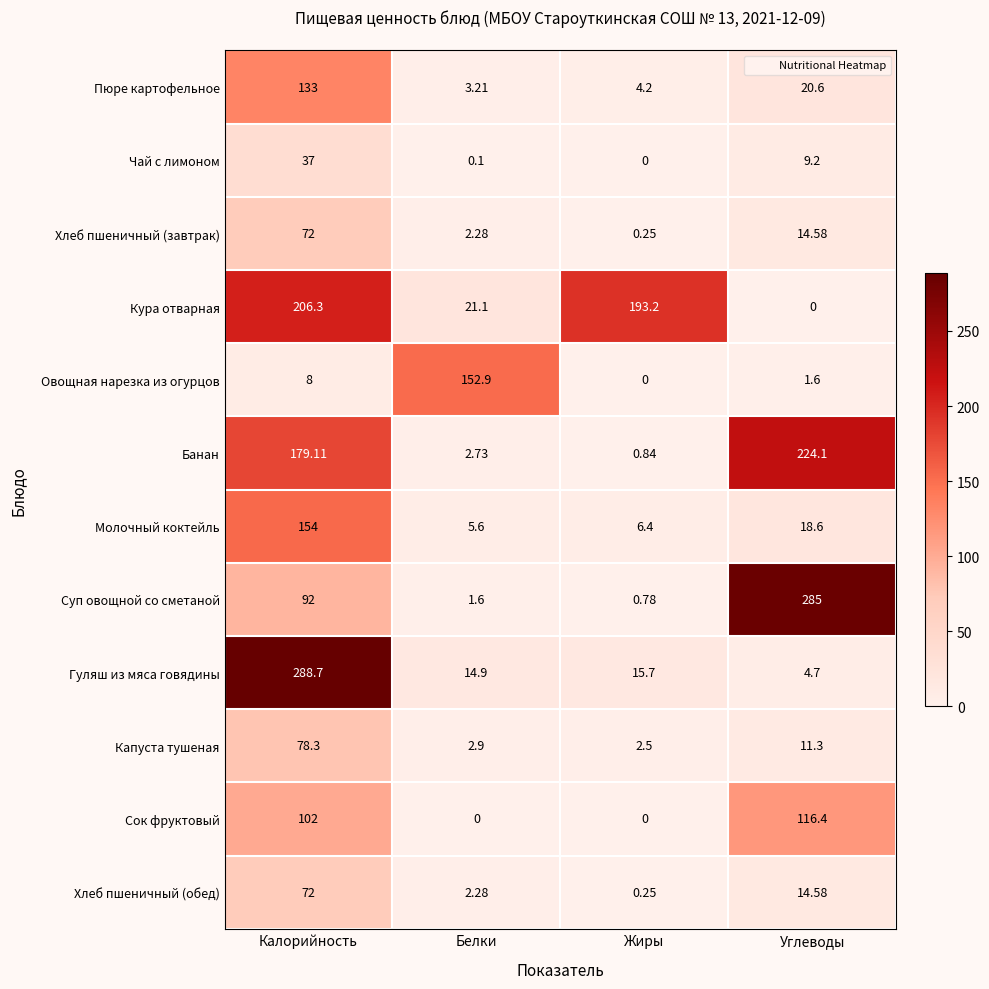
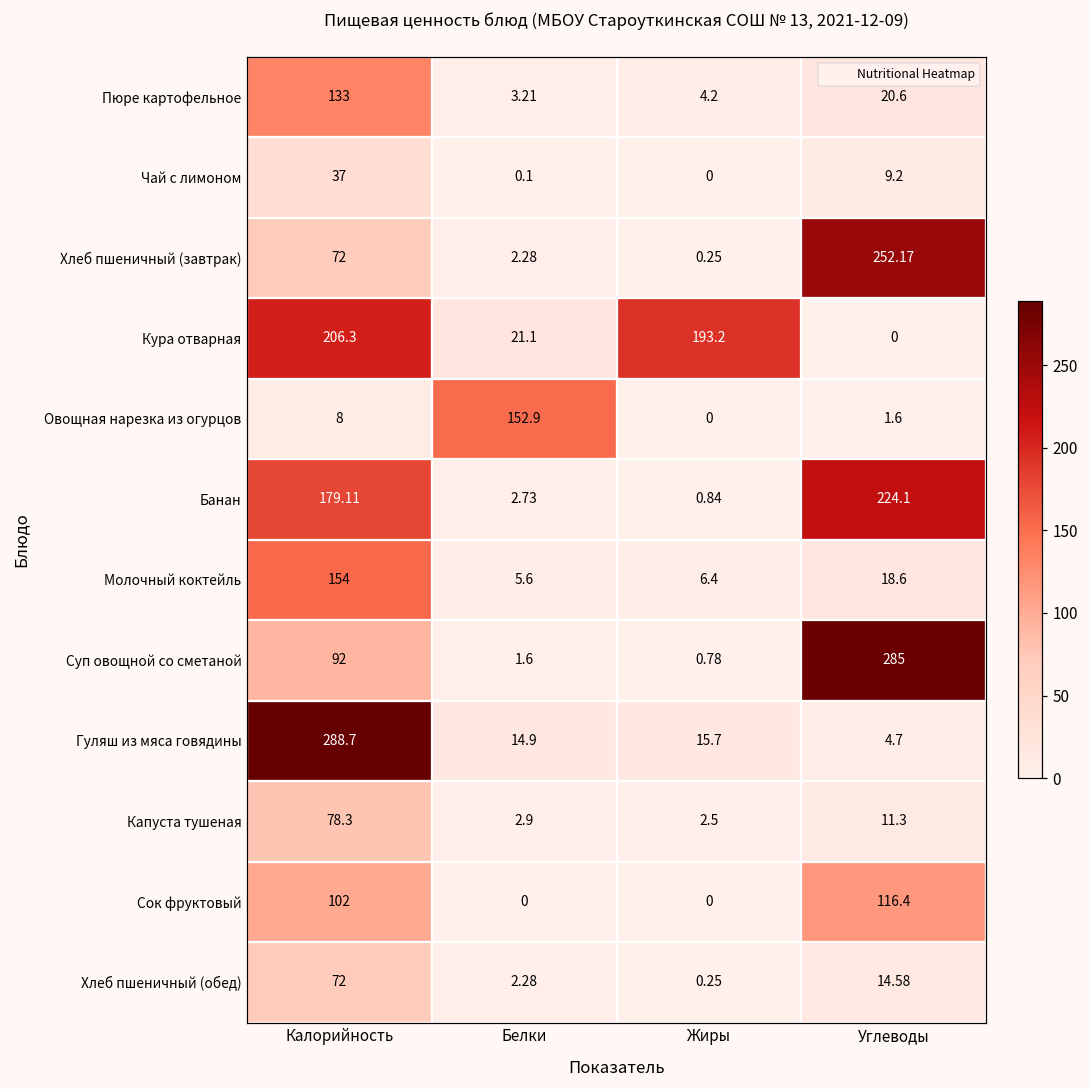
  {
    "Пюре картофельное": {
      "Калорийность": 133,
      "Белки": 3.21,
      "Жиры": 4.2,
      "Углеводы": 20.6
    },
    "Чай с лимоном": {
      "Калорийность": 37,
      "Белки": 0.1,
      "Жиры": 0,
      "Углеводы": 9.2
    },
    "Хлеб пшеничный (завтрак)": {
      "Калорийность": 72,
      "Белки": 2.28,
      "Жиры": 0.25,
-     "Углеводы": 14.58
+     "Углеводы": 252.17
    },
    "Кура отварная": {
      "Калорийность": 206.3,
      "Белки": 21.1,
      "Жиры": 193.2,
      "Углеводы": 0
    },
    "Овощная нарезка из огурцов": {
      "Калорийность": 8,
      "Белки": 152.9,
      "Жиры": 0,
      "Углеводы": 1.6
    },
    "Банан": {
      "Калорийность": 179.11,
      "Белки": 2.73,
      "Жиры": 0.84,
      "Углеводы": 224.1
    },
    "Молочный коктейль": {
      "Калорийность": 154,
      "Белки": 5.6,
      "Жиры": 6.4,
      "Углеводы": 18.6
    },
    "Суп овощной со сметаной": {
      "Калорийность": 92,
      "Белки": 1.6,
      "Жиры": 0.78,
      "Углеводы": 285
    },
    "Гуляш из мяса говядины": {
      "Калорийность": 288.7,
      "Белки": 14.9,
      "Жиры": 15.7,
      "Углеводы": 4.7
    },
    "Капуста тушеная": {
      "Калорийность": 78.3,
      "Белки": 2.9,
      "Жиры": 2.5,
      "Углеводы": 11.3
    },
    "Сок фруктовый": {
      "Калорийность": 102,
      "Белки": 0,
      "Жиры": 0,
      "Углеводы": 116.4
    },
    "Хлеб пшеничный (обед)": {
      "Калорийность": 72,
      "Белки": 2.28,
      "Жиры": 0.25,
      "Углеводы": 14.58
    }
  }
